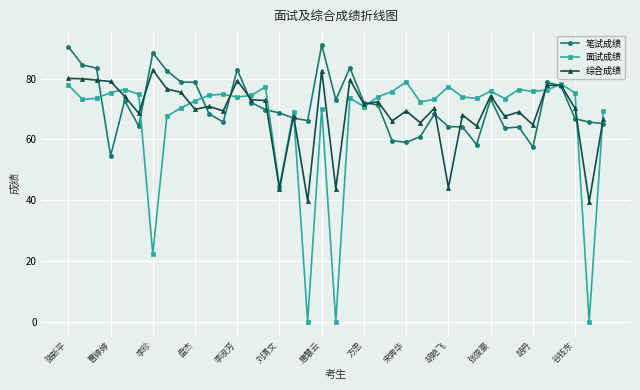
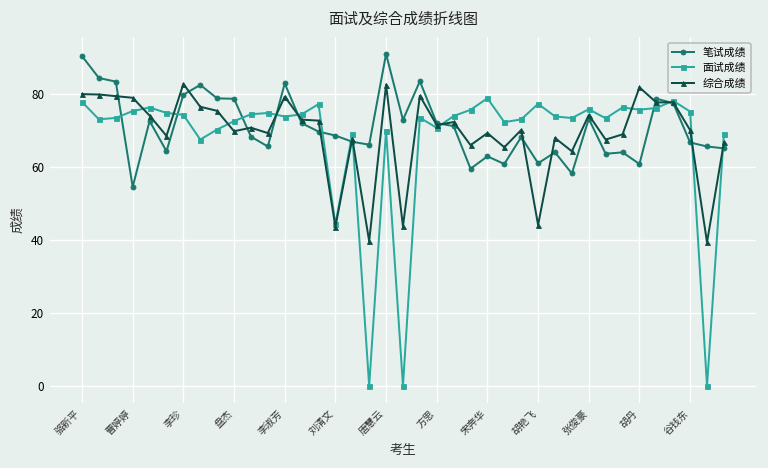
  {
    "笔试成绩": {
      "骆新平": 91,
      "曹婷婷": 55,
-     "李珍": 89,
+     "李珍": 80,
      "盘杰": 79,
      "李淑芳": 83,
      "刘清文": 69,
      "唐慧云": 91,
-     "宋奔华": 59,
-     "胡艳飞": 64,
+     "宋奔华": 63,
+     "胡艳飞": 61,
      "张俊豪": 73,
-     "胡丹": 58,
+     "胡丹": 61,
      "谷钱东": 67
    },
    "面试成绩": {
      "骆新平": 78,
      "曹婷婷": 75,
-     "李珍": 22,
+     "李珍": 74,
      "盘杰": 73,
      "李淑芳": 74,
      "唐慧云": 70,
      "宋奔华": 79,
      "胡艳飞": 77,
      "张俊豪": 76,
      "胡丹": 76,
      "谷钱东": 75
    },
    "综合成绩": {
      "骆新平": 80,
      "曹婷婷": 79,
      "李珍": 83,
      "盘杰": 70,
      "李淑芳": 79,
      "唐慧云": 83,
      "宋奔华": 69,
      "胡艳飞": 44,
      "张俊豪": 74,
-     "胡丹": 65,
+     "胡丹": 82,
      "谷钱东": 70
    }
  }
